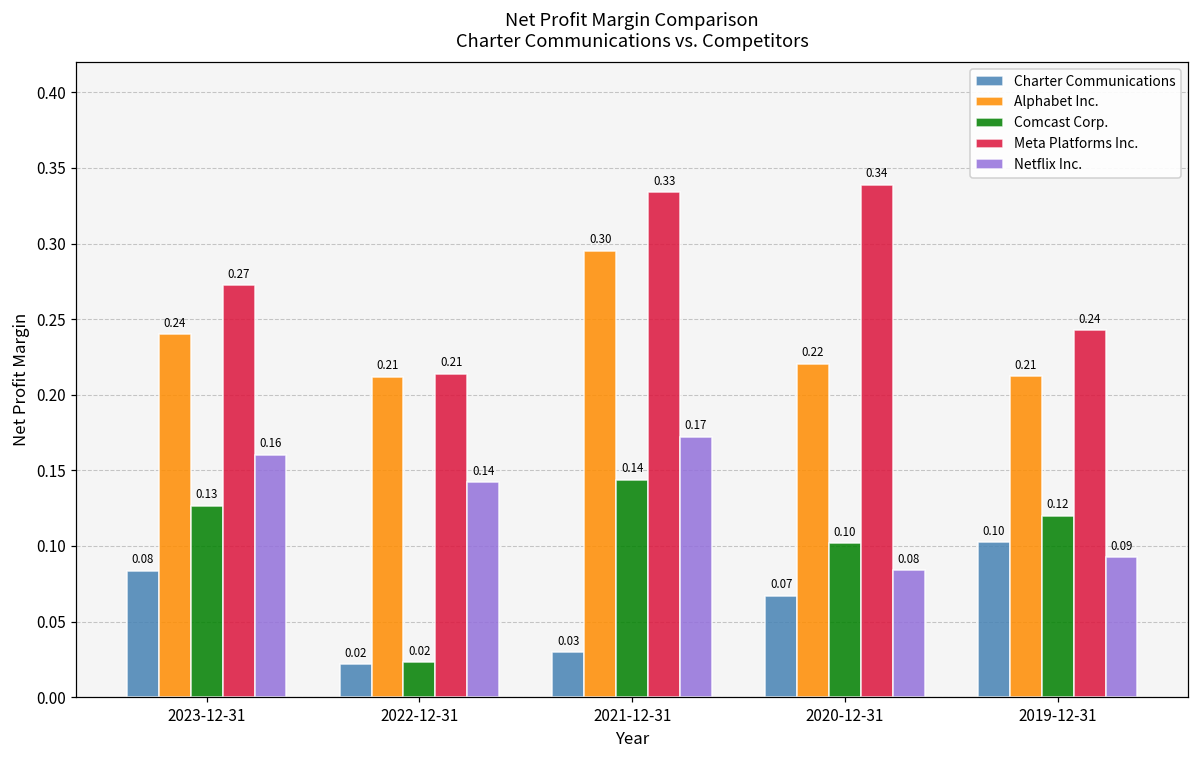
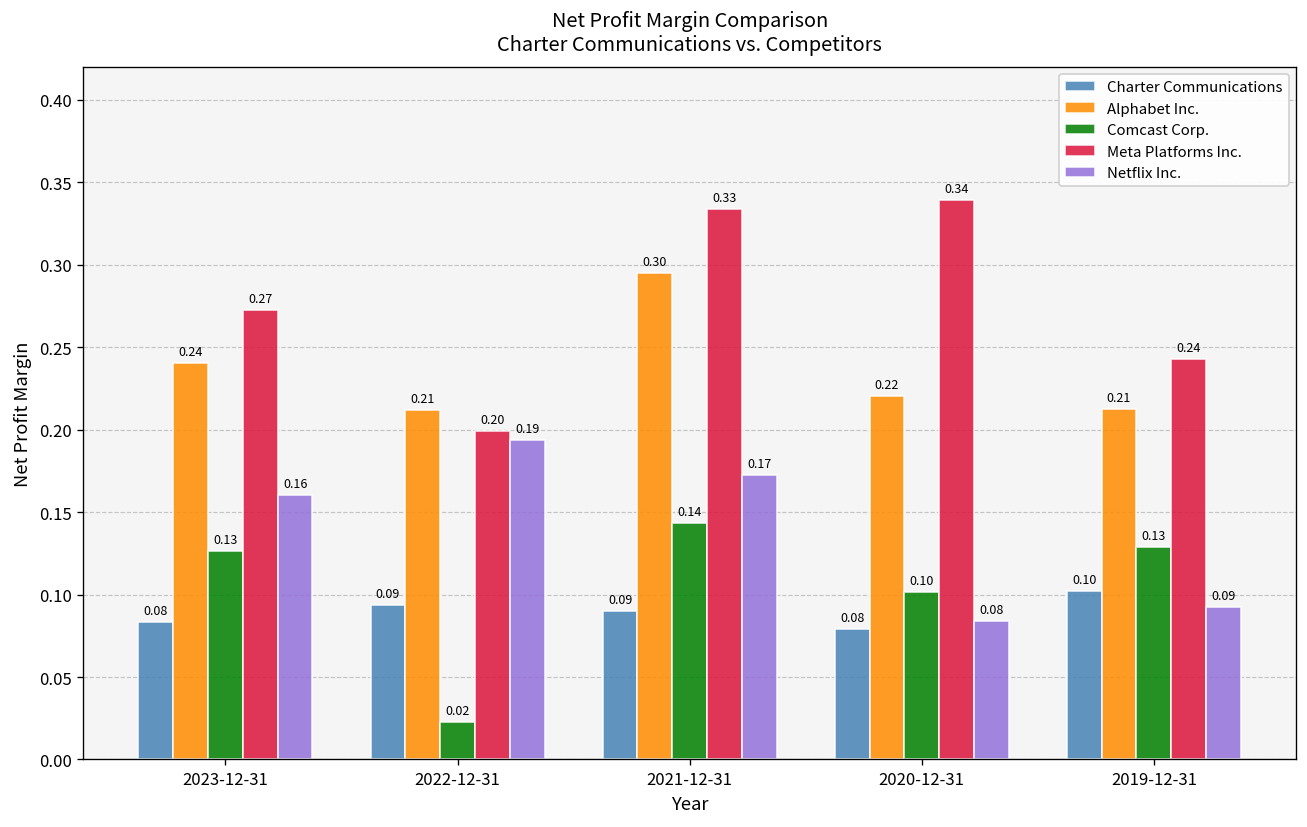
  {
    "Charter Communications": {
      "2023-12-31": 0.08,
-     "2022-12-31": 0.02,
-     "2021-12-31": 0.03,
-     "2020-12-31": 0.07,
+     "2022-12-31": 0.09,
+     "2021-12-31": 0.09,
+     "2020-12-31": 0.08,
      "2019-12-31": 0.10
    },
    "Alphabet Inc.": {
      "2023-12-31": 0.24,
      "2022-12-31": 0.21,
      "2021-12-31": 0.30,
      "2020-12-31": 0.22,
      "2019-12-31": 0.21
    },
    "Comcast Corp.": {
      "2023-12-31": 0.13,
      "2022-12-31": 0.02,
      "2021-12-31": 0.14,
      "2020-12-31": 0.10,
-     "2019-12-31": 0.12
+     "2019-12-31": 0.13
    },
    "Meta Platforms Inc.": {
      "2023-12-31": 0.27,
-     "2022-12-31": 0.21,
+     "2022-12-31": 0.20,
      "2021-12-31": 0.33,
      "2020-12-31": 0.34,
      "2019-12-31": 0.24
    },
    "Netflix Inc.": {
      "2023-12-31": 0.16,
-     "2022-12-31": 0.14,
+     "2022-12-31": 0.19,
      "2021-12-31": 0.17,
      "2020-12-31": 0.08,
      "2019-12-31": 0.09
    }
  }
